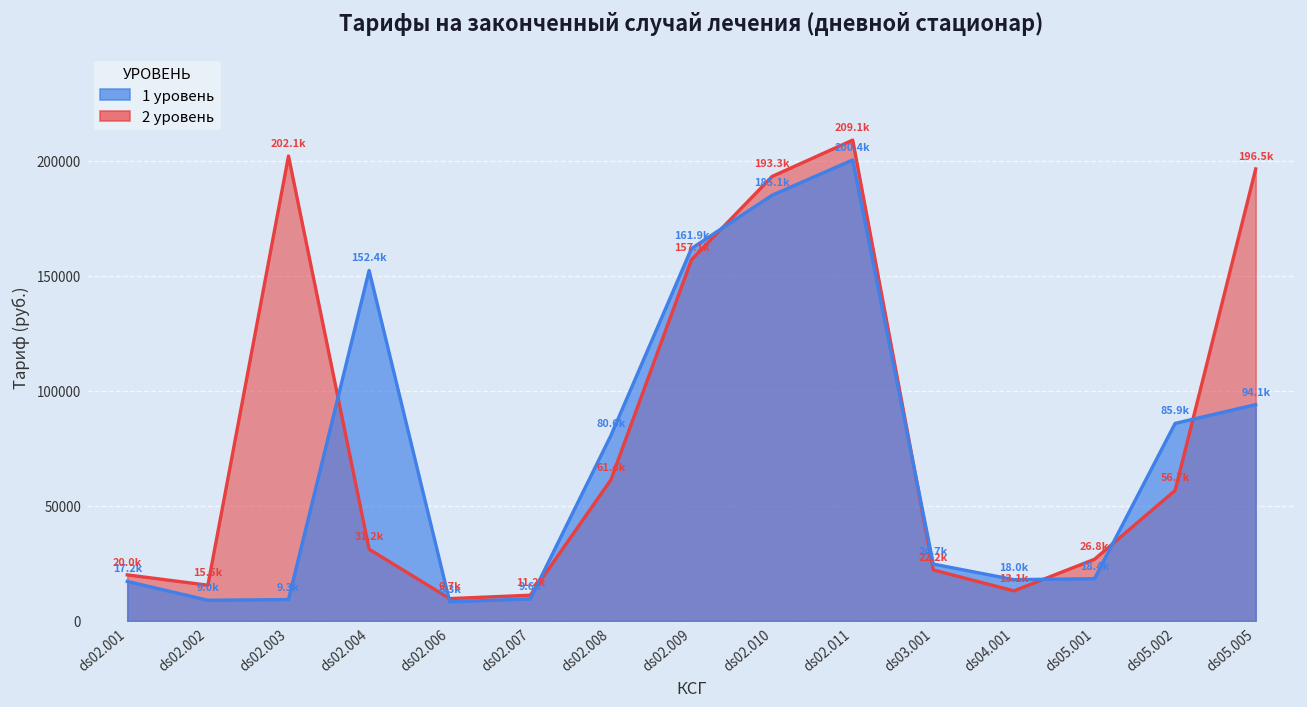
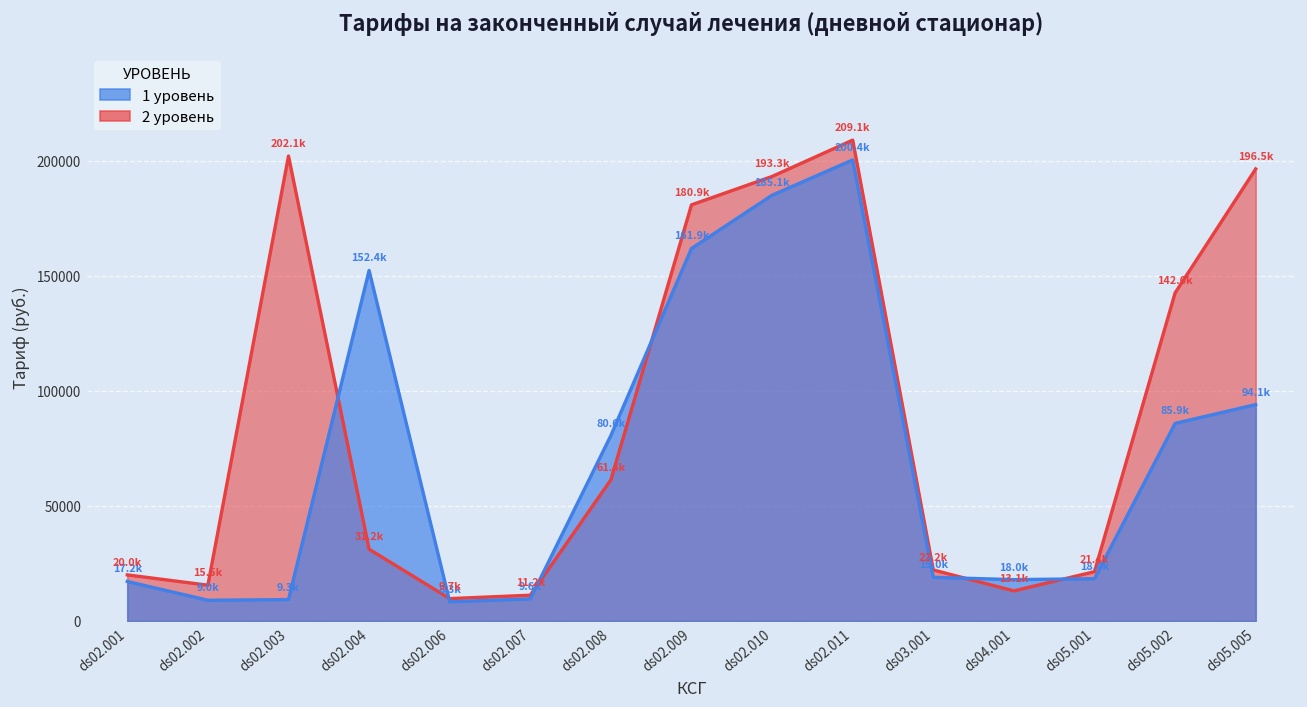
  {
    "2 уровень": {
      "ds02.002": "15.5k",
      "ds02.003": "202.1k",
      "ds02.004": "31.2k",
      "ds02.008": "61.4k",
-     "ds02.009": "157.1k",
+     "ds02.009": "180.9k",
      "ds02.010": "193.3k",
      "ds02.011": "209.1k",
-     "ds05.001": "26.8k",
-     "ds05.002": "56.7k",
+     "ds05.001": "21.4k",
+     "ds05.002": "142.6k",
      "ds05.005": "196.5k"
    },
    "1 уровень": {
      "ds02.003": "9.3k",
      "ds02.004": "152.4k",
      "ds02.008": "80.6k",
      "ds02.009": "161.9k",
-     "ds03.001": "24.7k",
+     "ds03.001": "19.0k",
      "ds04.001": "18.0k",
      "ds05.002": "85.9k",
      "ds05.005": "94.1k"
    }
  }
